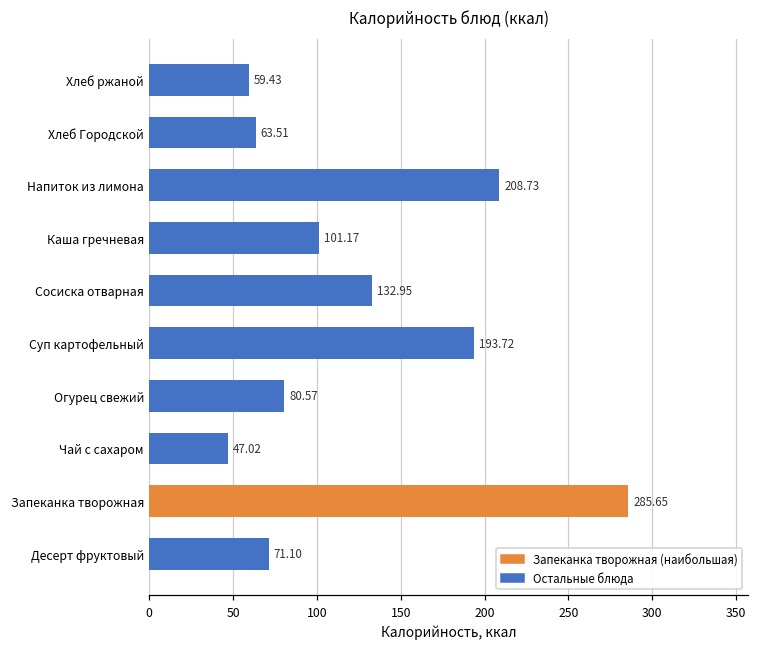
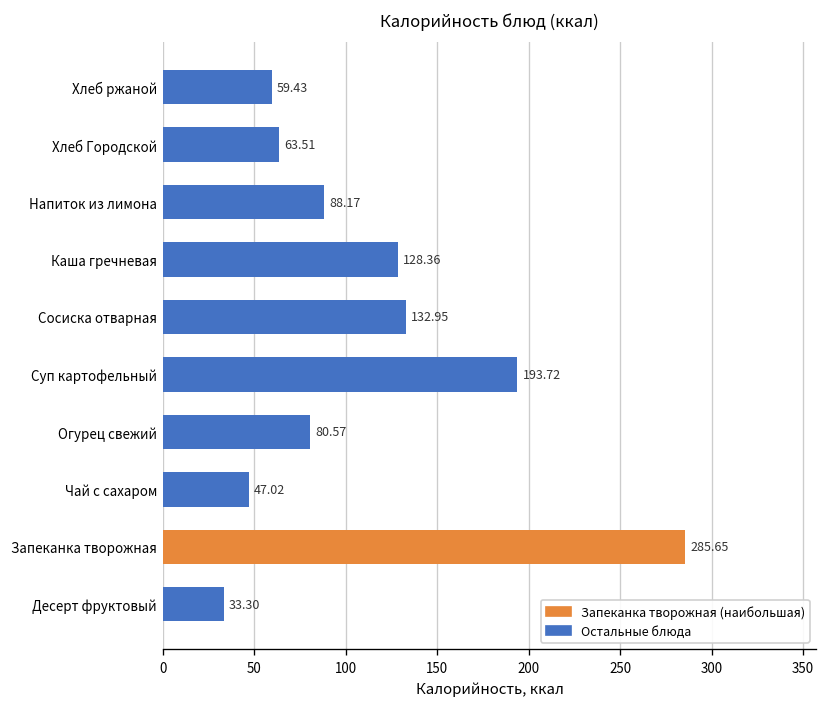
  {
    "Хлеб ржаной": 59.43,
    "Хлеб Городской": 63.51,
-   "Напиток из лимона": 208.73,
-   "Каша гречневая": 101.17,
+   "Напиток из лимона": 88.17,
+   "Каша гречневая": 128.36,
    "Сосиска отварная": 132.95,
    "Суп картофельный": 193.72,
    "Огурец свежий": 80.57,
    "Чай с сахаром": 47.02,
    "Запеканка творожная": 285.65,
-   "Десерт фруктовый": 71.10
+   "Десерт фруктовый": 33.30
  }
